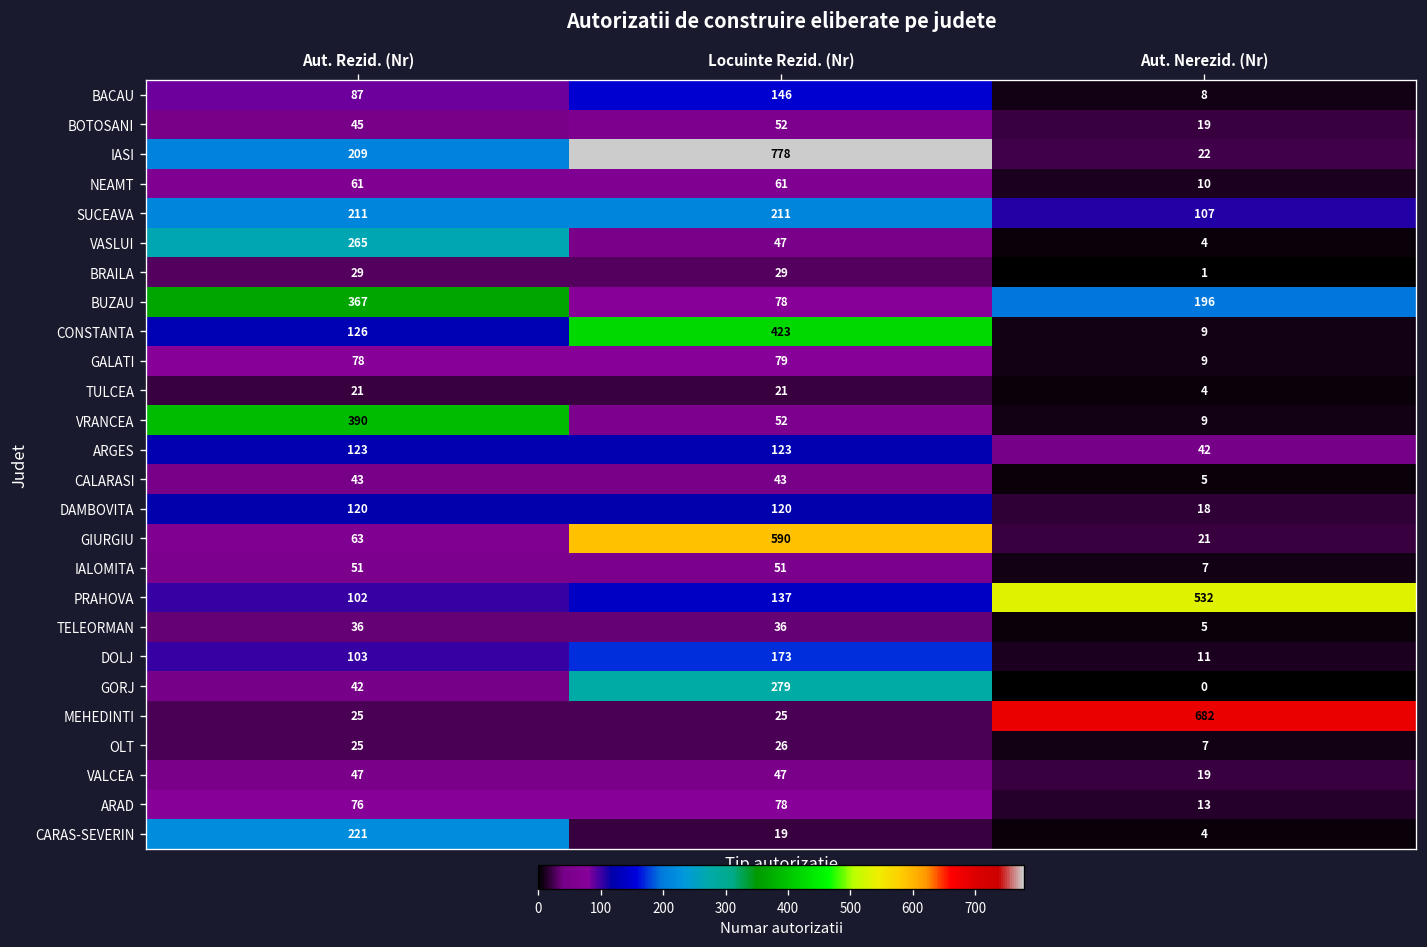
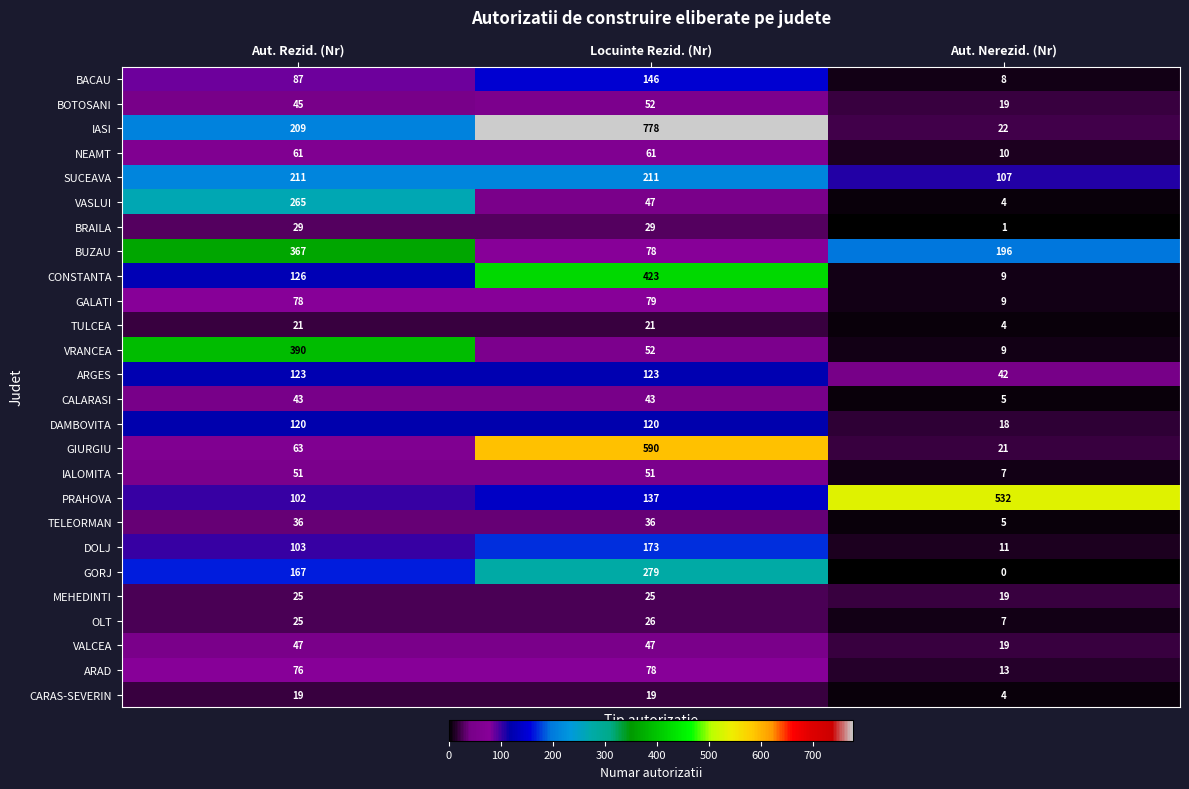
  {
    "BACAU": {
      "Aut. Rezid. (Nr)": 87,
      "Locuinte Rezid. (Nr)": 146,
      "Aut. Nerezid. (Nr)": 8
    },
    "BOTOSANI": {
      "Aut. Rezid. (Nr)": 45,
      "Locuinte Rezid. (Nr)": 52,
      "Aut. Nerezid. (Nr)": 19
    },
    "IASI": {
      "Aut. Rezid. (Nr)": 209,
      "Locuinte Rezid. (Nr)": 778,
      "Aut. Nerezid. (Nr)": 22
    },
    "NEAMT": {
      "Aut. Rezid. (Nr)": 61,
      "Locuinte Rezid. (Nr)": 61,
      "Aut. Nerezid. (Nr)": 10
    },
    "SUCEAVA": {
      "Aut. Rezid. (Nr)": 211,
      "Locuinte Rezid. (Nr)": 211,
      "Aut. Nerezid. (Nr)": 107
    },
    "VASLUI": {
      "Aut. Rezid. (Nr)": 265,
      "Locuinte Rezid. (Nr)": 47,
      "Aut. Nerezid. (Nr)": 4
    },
    "BRAILA": {
      "Aut. Rezid. (Nr)": 29,
      "Locuinte Rezid. (Nr)": 29,
      "Aut. Nerezid. (Nr)": 1
    },
    "BUZAU": {
      "Aut. Rezid. (Nr)": 367,
      "Locuinte Rezid. (Nr)": 78,
      "Aut. Nerezid. (Nr)": 196
    },
    "CONSTANTA": {
      "Aut. Rezid. (Nr)": 126,
      "Locuinte Rezid. (Nr)": 423,
      "Aut. Nerezid. (Nr)": 9
    },
    "GALATI": {
      "Aut. Rezid. (Nr)": 78,
      "Locuinte Rezid. (Nr)": 79,
      "Aut. Nerezid. (Nr)": 9
    },
    "TULCEA": {
      "Aut. Rezid. (Nr)": 21,
      "Locuinte Rezid. (Nr)": 21,
      "Aut. Nerezid. (Nr)": 4
    },
    "VRANCEA": {
      "Aut. Rezid. (Nr)": 390,
      "Locuinte Rezid. (Nr)": 52,
      "Aut. Nerezid. (Nr)": 9
    },
    "ARGES": {
      "Aut. Rezid. (Nr)": 123,
      "Locuinte Rezid. (Nr)": 123,
      "Aut. Nerezid. (Nr)": 42
    },
    "CALARASI": {
      "Aut. Rezid. (Nr)": 43,
      "Locuinte Rezid. (Nr)": 43,
      "Aut. Nerezid. (Nr)": 5
    },
    "DAMBOVITA": {
      "Aut. Rezid. (Nr)": 120,
      "Locuinte Rezid. (Nr)": 120,
      "Aut. Nerezid. (Nr)": 18
    },
    "GIURGIU": {
      "Aut. Rezid. (Nr)": 63,
      "Locuinte Rezid. (Nr)": 590,
      "Aut. Nerezid. (Nr)": 21
    },
    "IALOMITA": {
      "Aut. Rezid. (Nr)": 51,
      "Locuinte Rezid. (Nr)": 51,
      "Aut. Nerezid. (Nr)": 7
    },
    "PRAHOVA": {
      "Aut. Rezid. (Nr)": 102,
      "Locuinte Rezid. (Nr)": 137,
      "Aut. Nerezid. (Nr)": 532
    },
    "TELEORMAN": {
      "Aut. Rezid. (Nr)": 36,
      "Locuinte Rezid. (Nr)": 36,
      "Aut. Nerezid. (Nr)": 5
    },
    "DOLJ": {
      "Aut. Rezid. (Nr)": 103,
      "Locuinte Rezid. (Nr)": 173,
      "Aut. Nerezid. (Nr)": 11
    },
    "GORJ": {
-     "Aut. Rezid. (Nr)": 42,
+     "Aut. Rezid. (Nr)": 167,
      "Locuinte Rezid. (Nr)": 279,
      "Aut. Nerezid. (Nr)": 0
    },
    "MEHEDINTI": {
      "Aut. Rezid. (Nr)": 25,
      "Locuinte Rezid. (Nr)": 25,
-     "Aut. Nerezid. (Nr)": 682
+     "Aut. Nerezid. (Nr)": 19
    },
    "OLT": {
      "Aut. Rezid. (Nr)": 25,
      "Locuinte Rezid. (Nr)": 26,
      "Aut. Nerezid. (Nr)": 7
    },
    "VALCEA": {
      "Aut. Rezid. (Nr)": 47,
      "Locuinte Rezid. (Nr)": 47,
      "Aut. Nerezid. (Nr)": 19
    },
    "ARAD": {
      "Aut. Rezid. (Nr)": 76,
      "Locuinte Rezid. (Nr)": 78,
      "Aut. Nerezid. (Nr)": 13
    },
    "CARAS-SEVERIN": {
-     "Aut. Rezid. (Nr)": 221,
+     "Aut. Rezid. (Nr)": 19,
      "Locuinte Rezid. (Nr)": 19,
      "Aut. Nerezid. (Nr)": 4
    }
  }
